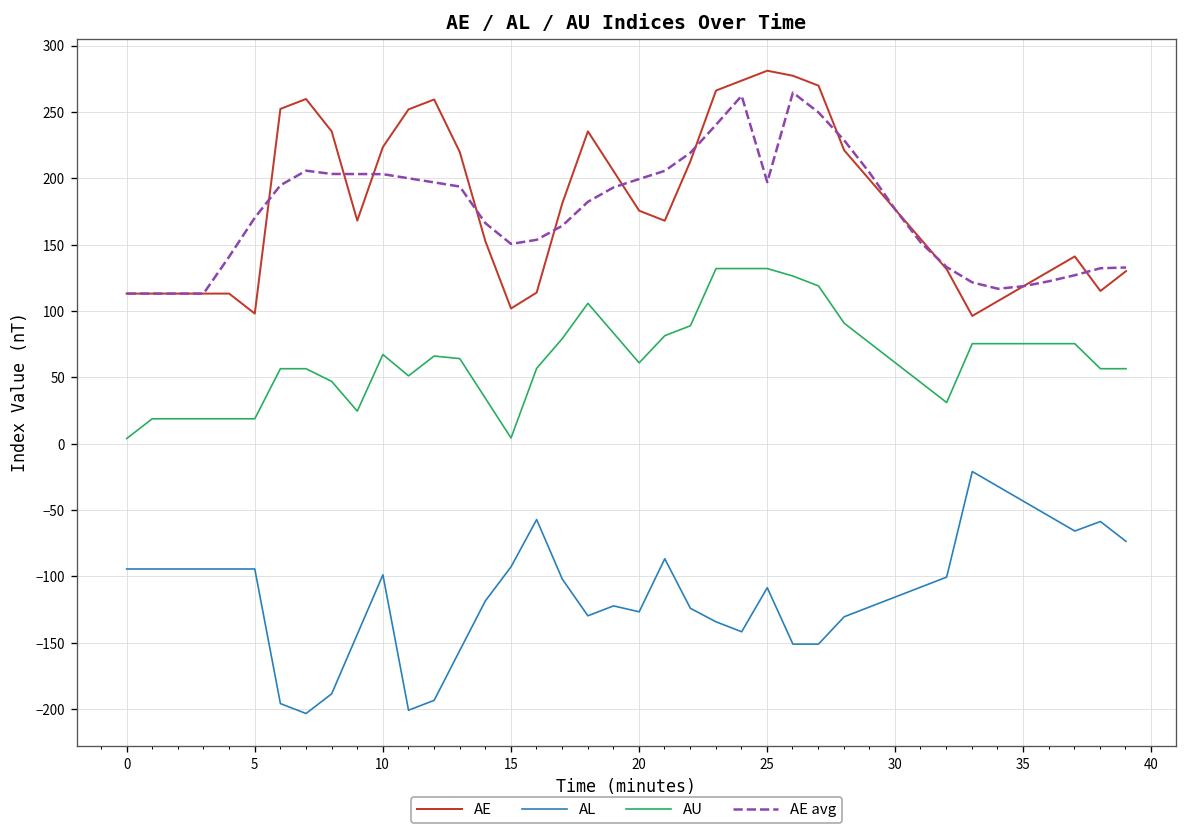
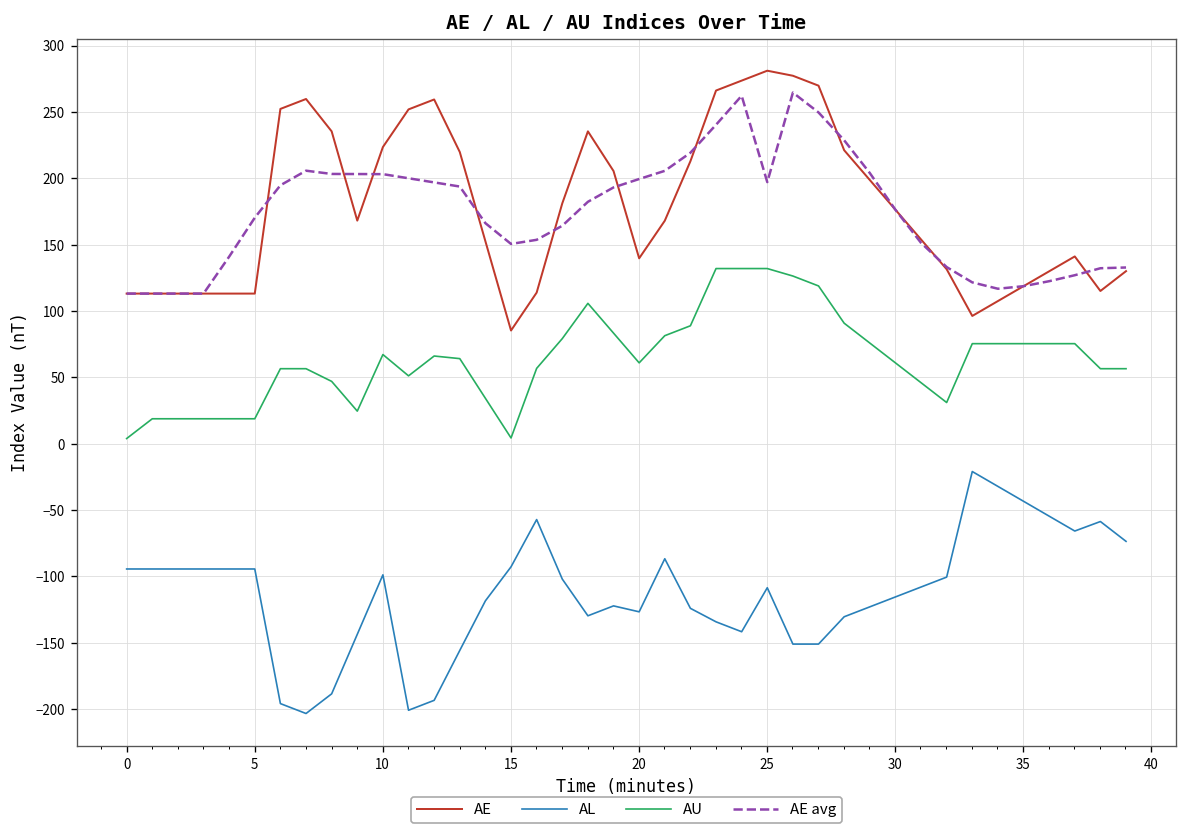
  {
    "AE": {
-     "5": 98,
+     "5": 113,
      "10": 224,
-     "15": 102,
-     "20": 176,
+     "15": 85,
+     "20": 140,
      "25": 281
    },
    "AL": {
      "0": -94,
      "5": -94,
      "10": -99,
      "15": -93,
      "20": -127,
      "25": -108
    },
    "AU": {
      "0": 4,
      "5": 19,
      "10": 67,
      "15": 4,
      "20": 61,
      "25": 132
    },
    "AE avg": {
      "5": 170,
      "10": 203,
      "15": 151,
      "20": 200,
      "25": 197
    }
  }
